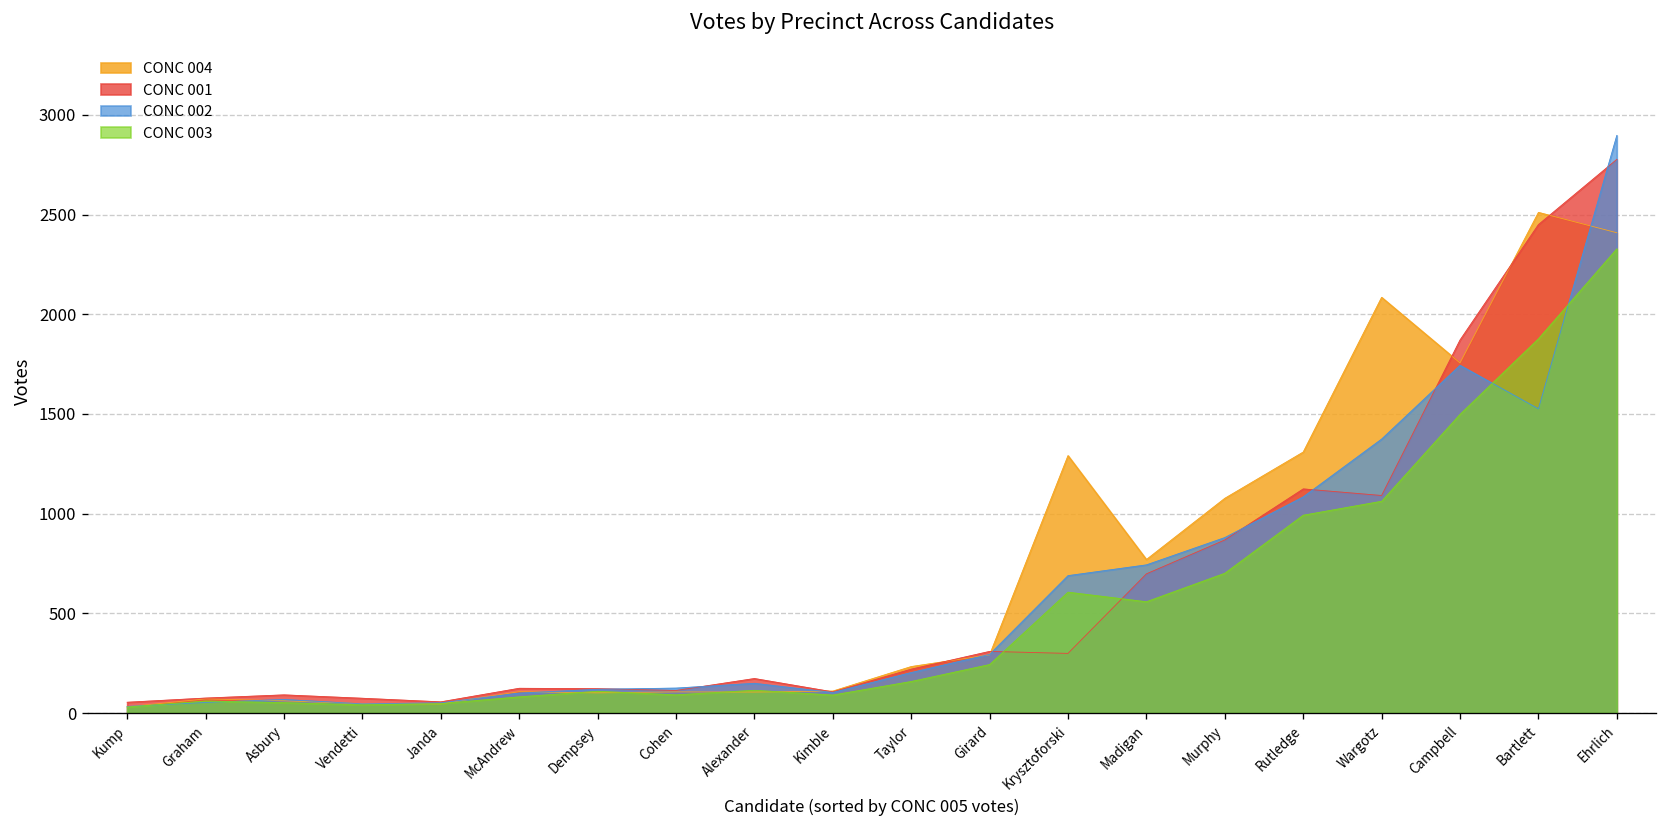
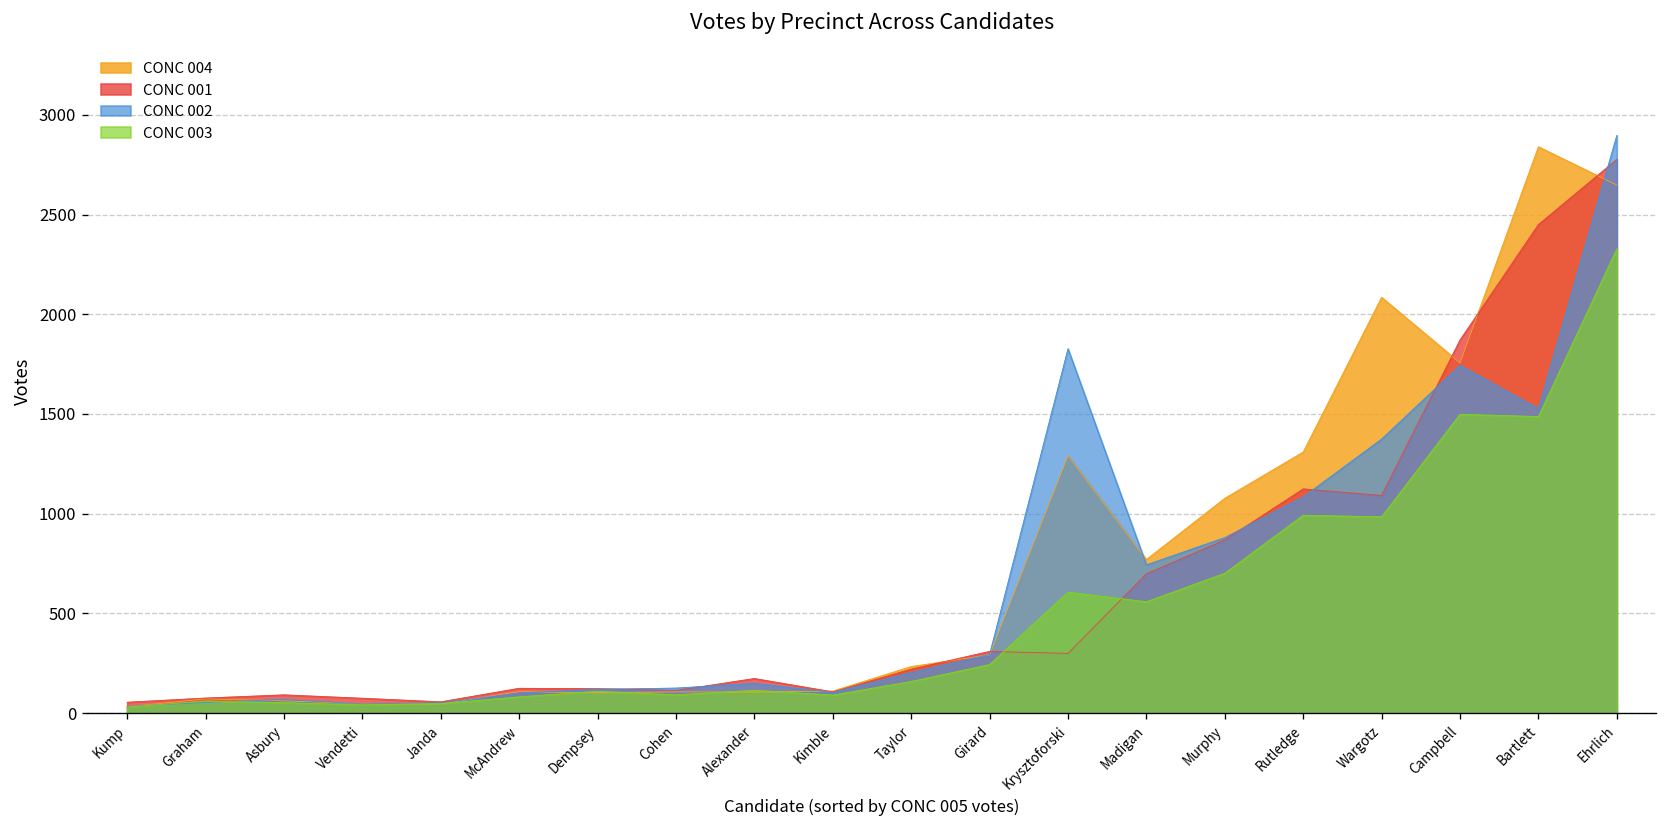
  {
    "CONC 004": {
      "Krysztoforski": 1290,
      "Madigan": 770,
      "Murphy": 1080,
      "Rutledge": 1310,
      "Wargotz": 2090,
-     "Bartlett": 2510,
-     "Ehrlich": 2410
+     "Bartlett": 2840,
+     "Ehrlich": 2650
    },
    "CONC 001": {
      "Kump": 50,
      "Asbury": 90,
      "Vendetti": 70,
      "McAndrew": 120,
      "Alexander": 170,
      "Krysztoforski": 300,
      "Madigan": 700,
      "Rutledge": 1120,
      "Wargotz": 1090,
      "Campbell": 1870,
      "Bartlett": 2450,
      "Ehrlich": 2780
    },
    "CONC 002": {
      "Alexander": 150,
      "Taylor": 200,
-     "Krysztoforski": 690,
+     "Krysztoforski": 1830,
      "Madigan": 740,
      "Rutledge": 1080,
      "Wargotz": 1370,
      "Bartlett": 1530,
      "Ehrlich": 2900
    },
    "CONC 003": {
      "McAndrew": 80,
      "Taylor": 160,
      "Girard": 240,
      "Krysztoforski": 610,
      "Madigan": 560,
      "Murphy": 700,
      "Rutledge": 990,
-     "Wargotz": 1060,
+     "Wargotz": 980,
      "Campbell": 1500,
-     "Bartlett": 1880,
+     "Bartlett": 1490,
      "Ehrlich": 2330
    }
  }
